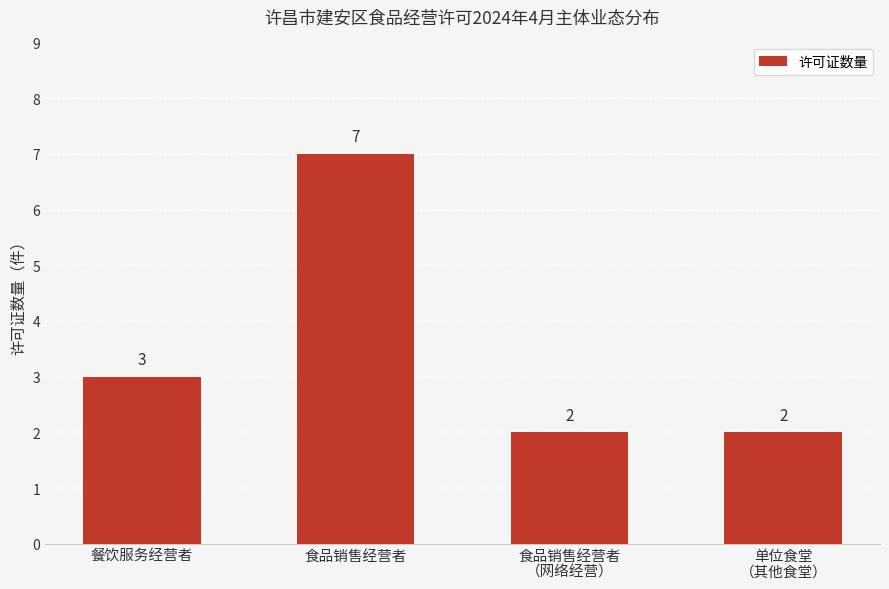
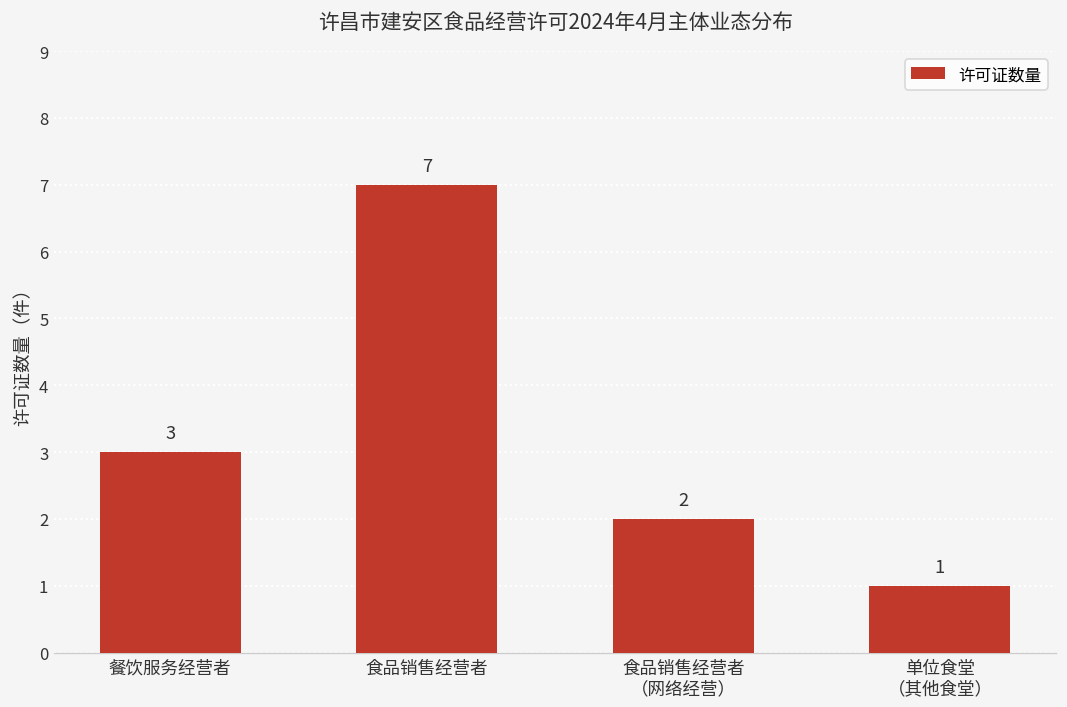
  {
    "餐饮服务经营者": 3,
    "食品销售经营者": 7,
    "食品销售经营者 （网络经营）": 2,
-   "单位食堂 （其他食堂）": 2
+   "单位食堂 （其他食堂）": 1
  }
